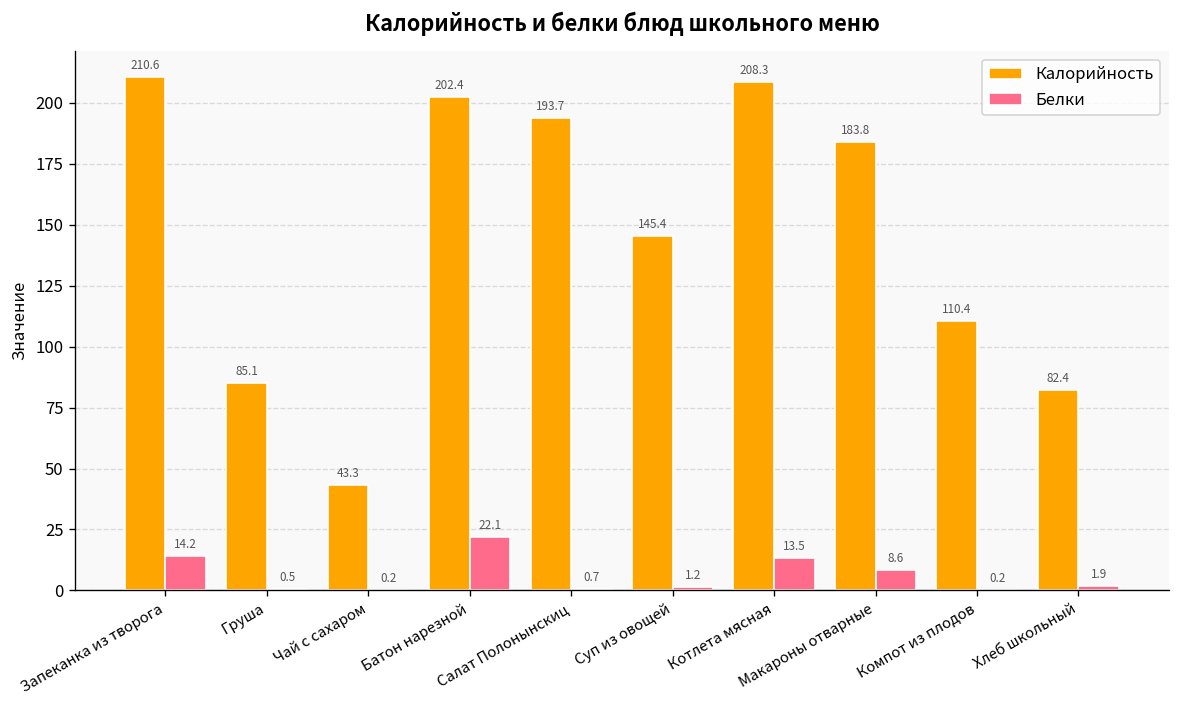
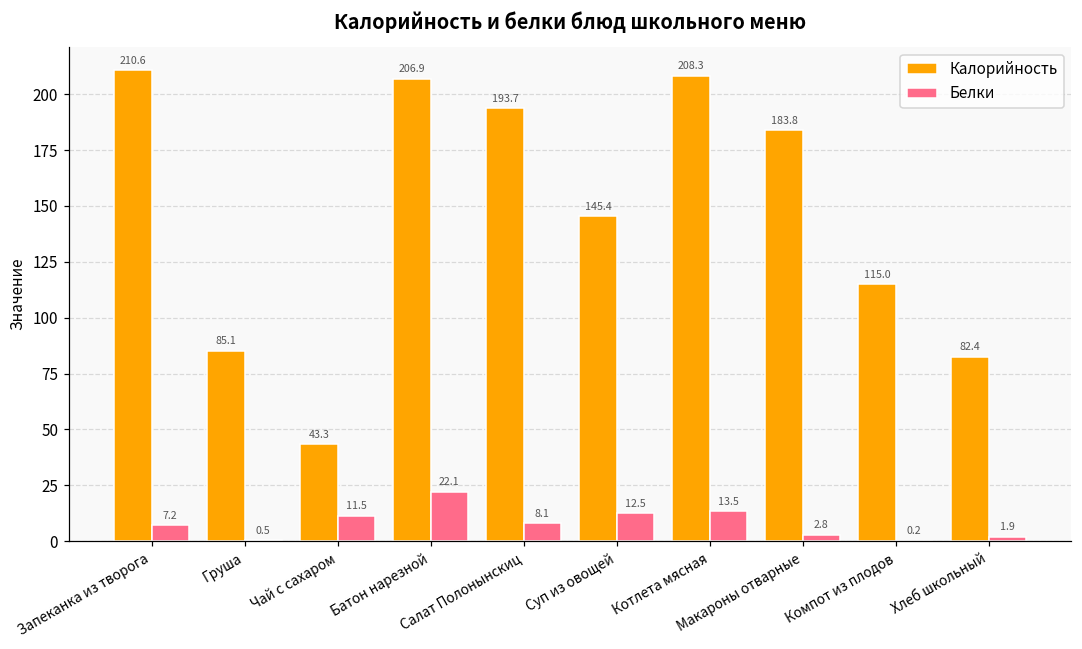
  {
    "Калорийность": {
      "Запеканка из творога": 210.6,
      "Груша": 85.1,
      "Чай с сахаром": 43.3,
-     "Батон нарезной": 202.4,
+     "Батон нарезной": 206.9,
      "Салат Полонынскиц": 193.7,
      "Суп из овощей": 145.4,
      "Котлета мясная": 208.3,
      "Макароны отварные": 183.8,
-     "Компот из плодов": 110.4,
+     "Компот из плодов": 115.0,
      "Хлеб школьный": 82.4
    },
    "Белки": {
-     "Запеканка из творога": 14.2,
+     "Запеканка из творога": 7.2,
      "Груша": 0.5,
-     "Чай с сахаром": 0.2,
+     "Чай с сахаром": 11.5,
      "Батон нарезной": 22.1,
-     "Салат Полонынскиц": 0.7,
-     "Суп из овощей": 1.2,
+     "Салат Полонынскиц": 8.1,
+     "Суп из овощей": 12.5,
      "Котлета мясная": 13.5,
-     "Макароны отварные": 8.6,
+     "Макароны отварные": 2.8,
      "Компот из плодов": 0.2,
      "Хлеб школьный": 1.9
    }
  }
